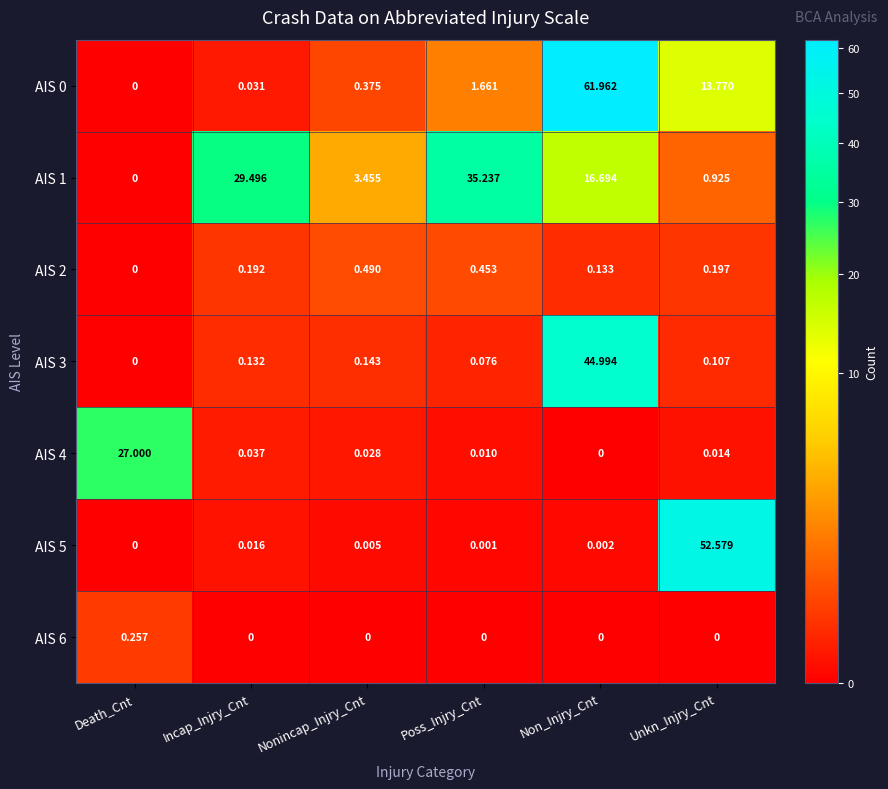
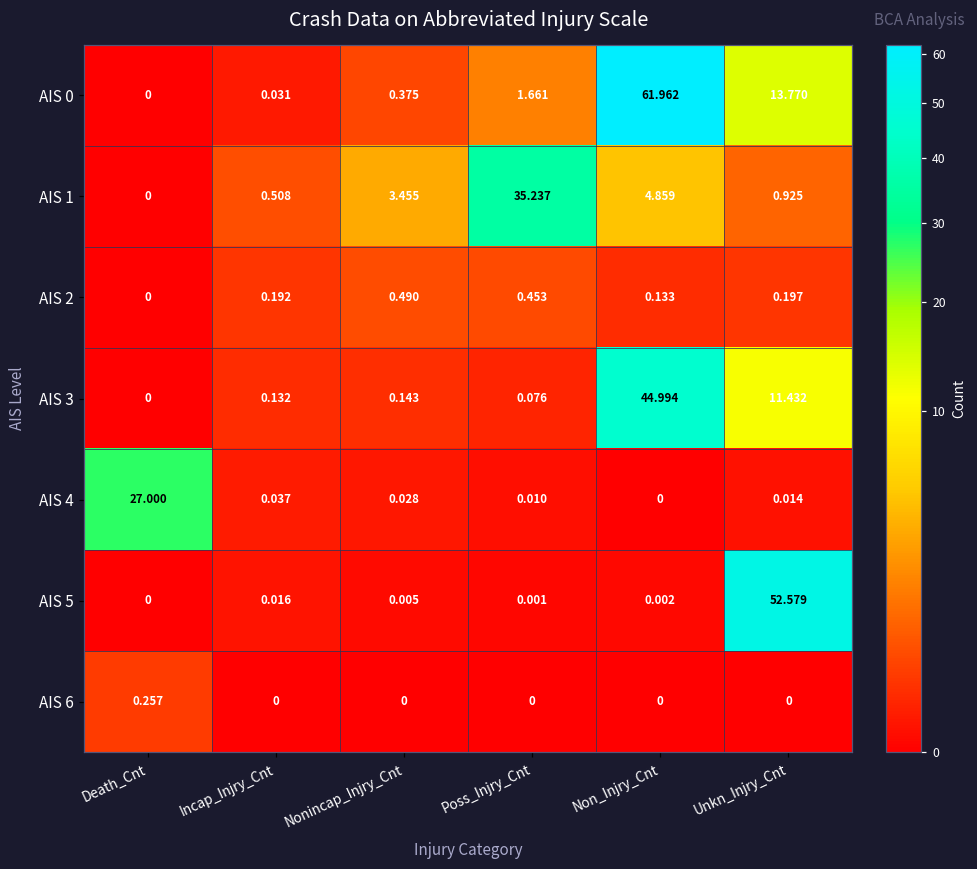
  {
    "AIS 0": {
      "Death_Cnt": 0,
      "Incap_Injry_Cnt": 0.031,
      "Nonincap_Injry_Cnt": 0.375,
      "Poss_Injry_Cnt": 1.661,
      "Non_Injry_Cnt": 61.962,
      "Unkn_Injry_Cnt": 13.770
    },
    "AIS 1": {
      "Death_Cnt": 0,
-     "Incap_Injry_Cnt": 29.496,
+     "Incap_Injry_Cnt": 0.508,
      "Nonincap_Injry_Cnt": 3.455,
      "Poss_Injry_Cnt": 35.237,
-     "Non_Injry_Cnt": 16.694,
+     "Non_Injry_Cnt": 4.859,
      "Unkn_Injry_Cnt": 0.925
    },
    "AIS 2": {
      "Death_Cnt": 0,
      "Incap_Injry_Cnt": 0.192,
      "Nonincap_Injry_Cnt": 0.490,
      "Poss_Injry_Cnt": 0.453,
      "Non_Injry_Cnt": 0.133,
      "Unkn_Injry_Cnt": 0.197
    },
    "AIS 3": {
      "Death_Cnt": 0,
      "Incap_Injry_Cnt": 0.132,
      "Nonincap_Injry_Cnt": 0.143,
      "Poss_Injry_Cnt": 0.076,
      "Non_Injry_Cnt": 44.994,
-     "Unkn_Injry_Cnt": 0.107
+     "Unkn_Injry_Cnt": 11.432
    },
    "AIS 4": {
      "Death_Cnt": 27.000,
      "Incap_Injry_Cnt": 0.037,
      "Nonincap_Injry_Cnt": 0.028,
      "Poss_Injry_Cnt": 0.010,
      "Non_Injry_Cnt": 0,
      "Unkn_Injry_Cnt": 0.014
    },
    "AIS 5": {
      "Death_Cnt": 0,
      "Incap_Injry_Cnt": 0.016,
      "Nonincap_Injry_Cnt": 0.005,
      "Poss_Injry_Cnt": 0.001,
      "Non_Injry_Cnt": 0.002,
      "Unkn_Injry_Cnt": 52.579
    },
    "AIS 6": {
      "Death_Cnt": 0.257,
      "Incap_Injry_Cnt": 0,
      "Nonincap_Injry_Cnt": 0,
      "Poss_Injry_Cnt": 0,
      "Non_Injry_Cnt": 0,
      "Unkn_Injry_Cnt": 0
    }
  }
